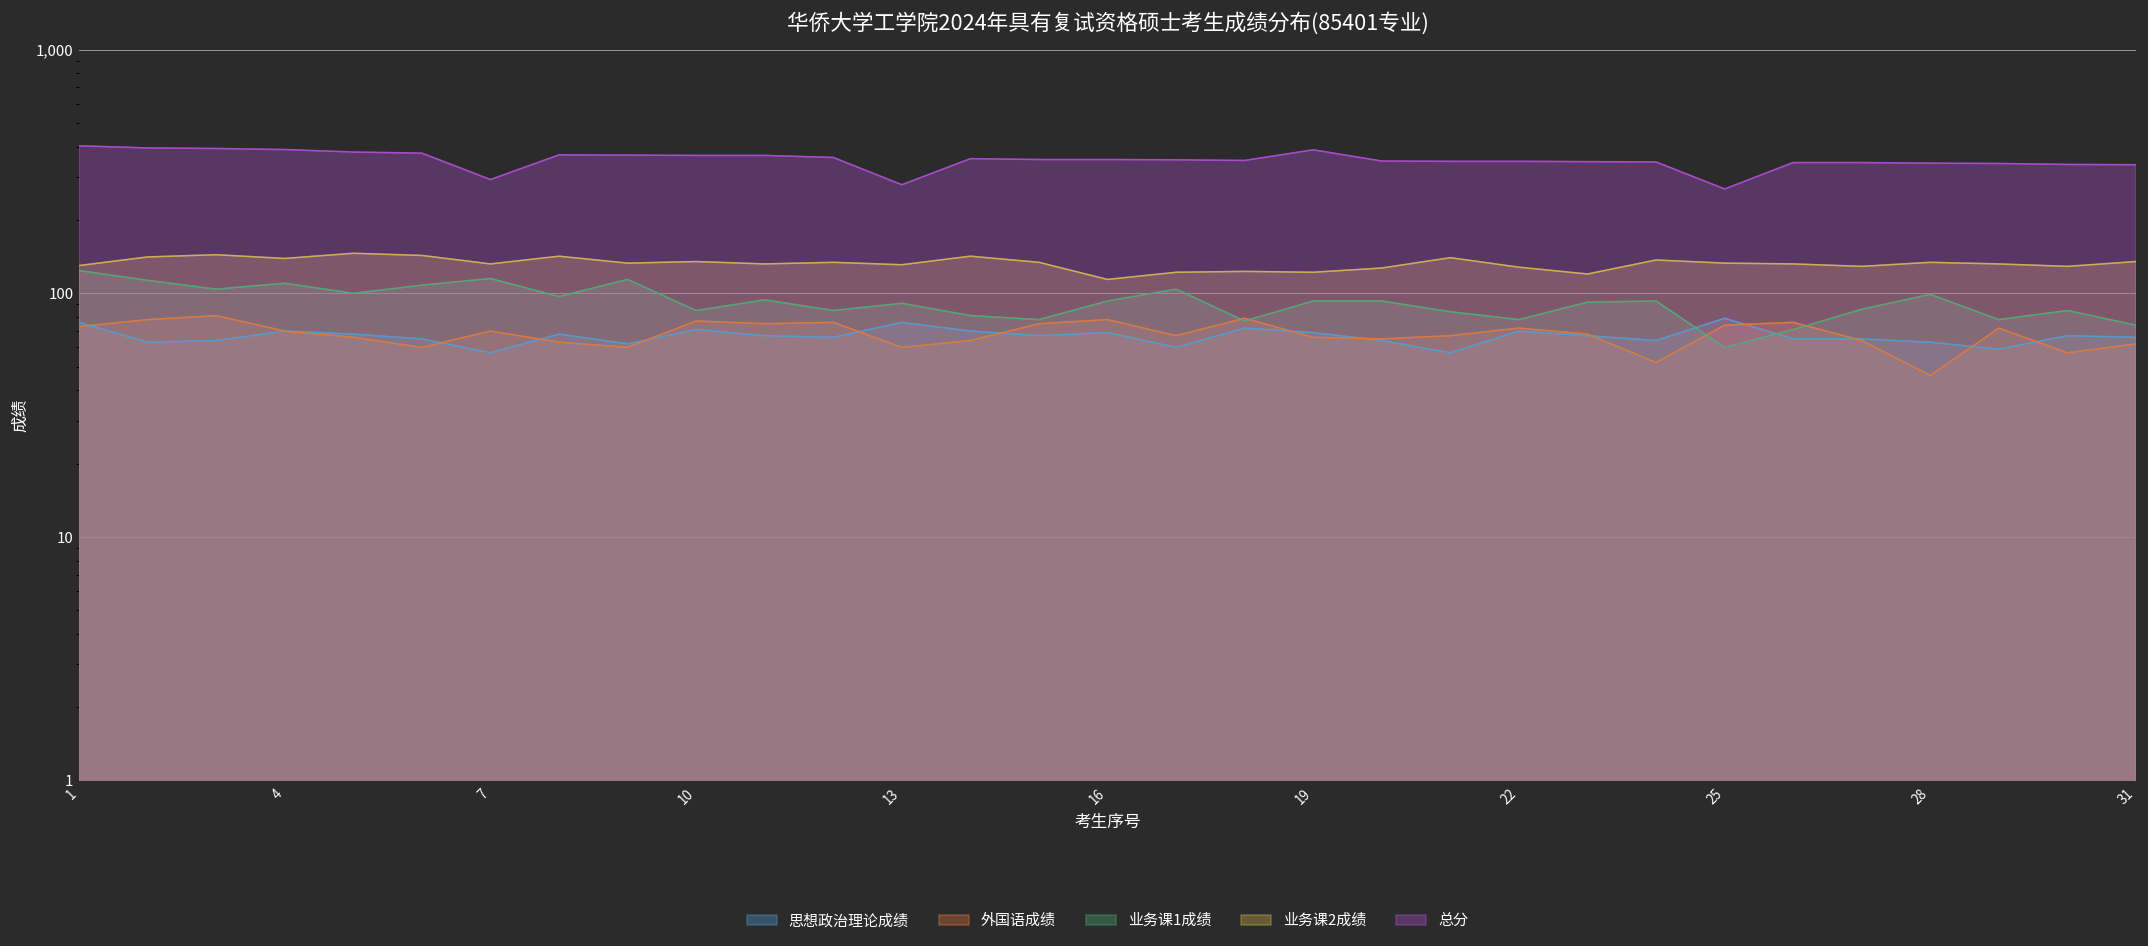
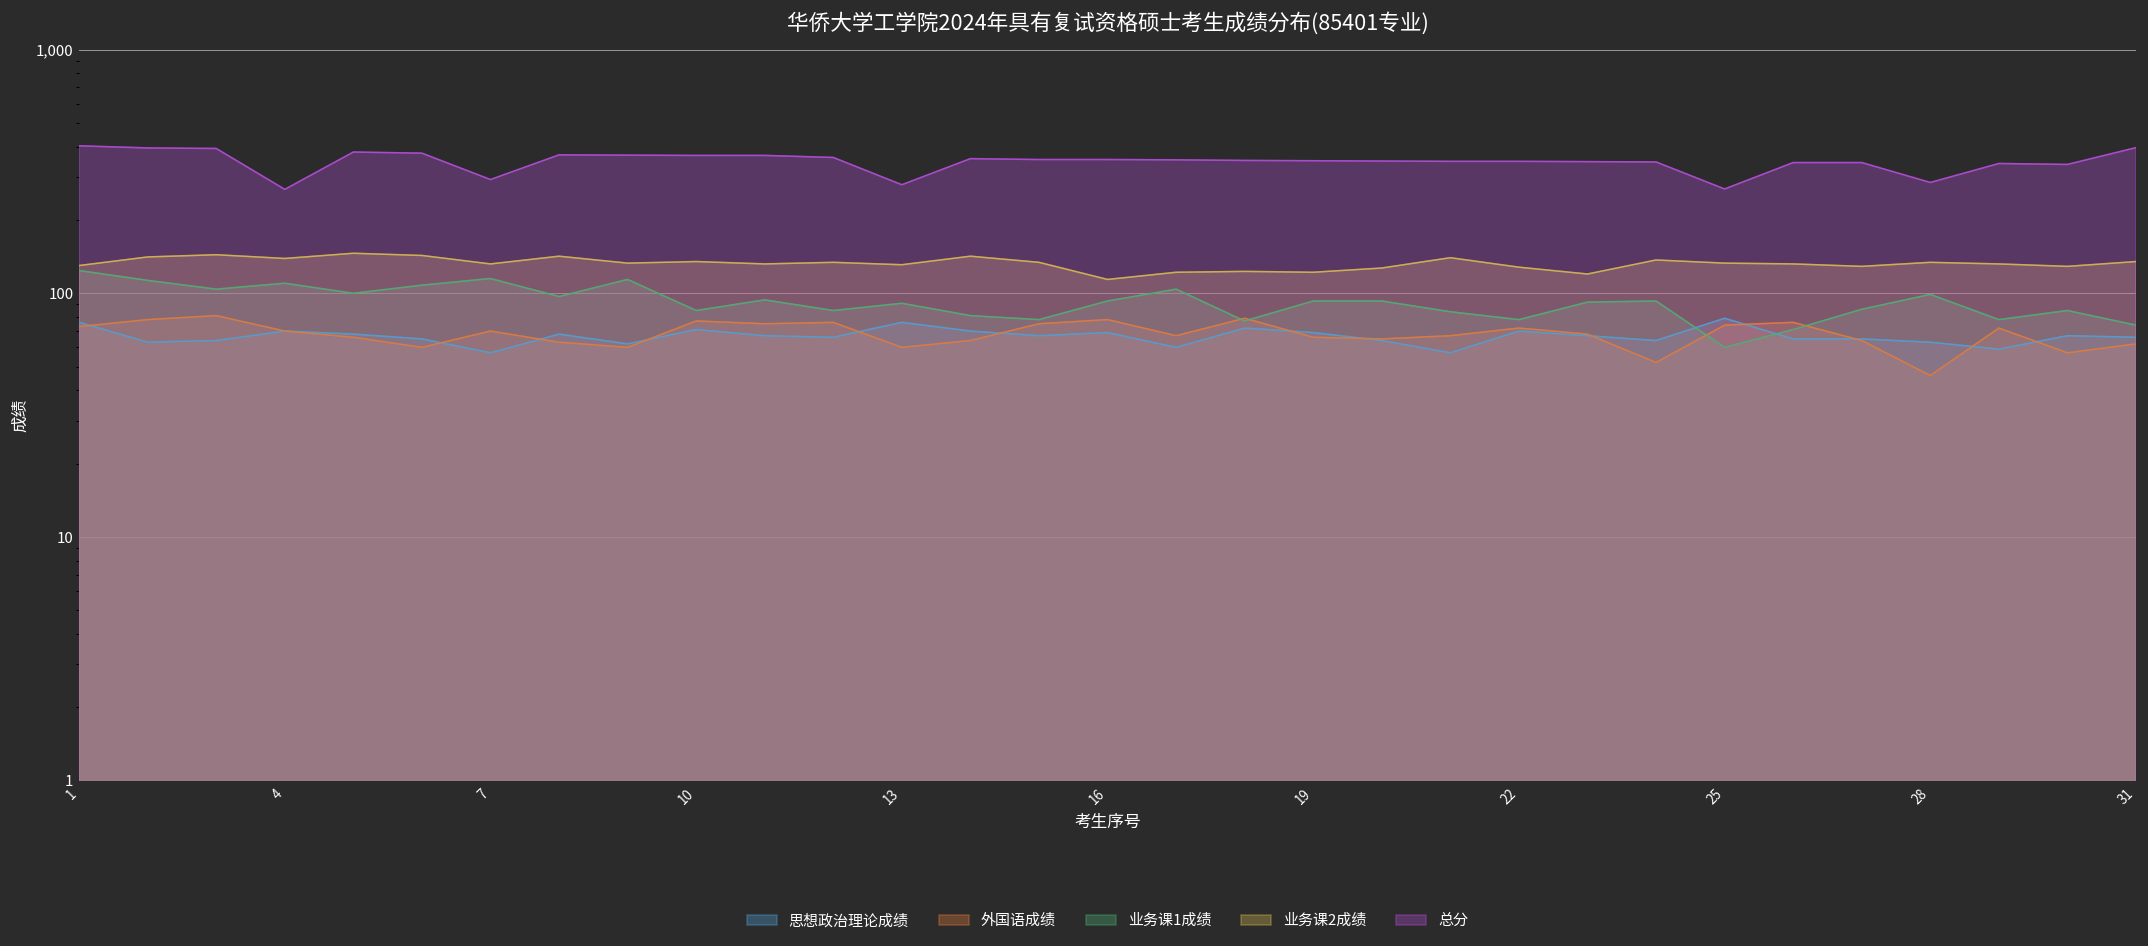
  {
    "总分": {
      "1": 400,
-     "4": 390,
+     "4": 270,
      "7": 290,
      "10": 370,
      "13": 280,
      "16": 350,
-     "19": 390,
+     "19": 350,
      "22": 350,
      "25": 270,
-     "28": 340,
-     "31": 340
+     "28": 290,
+     "31": 400
    }
  }
